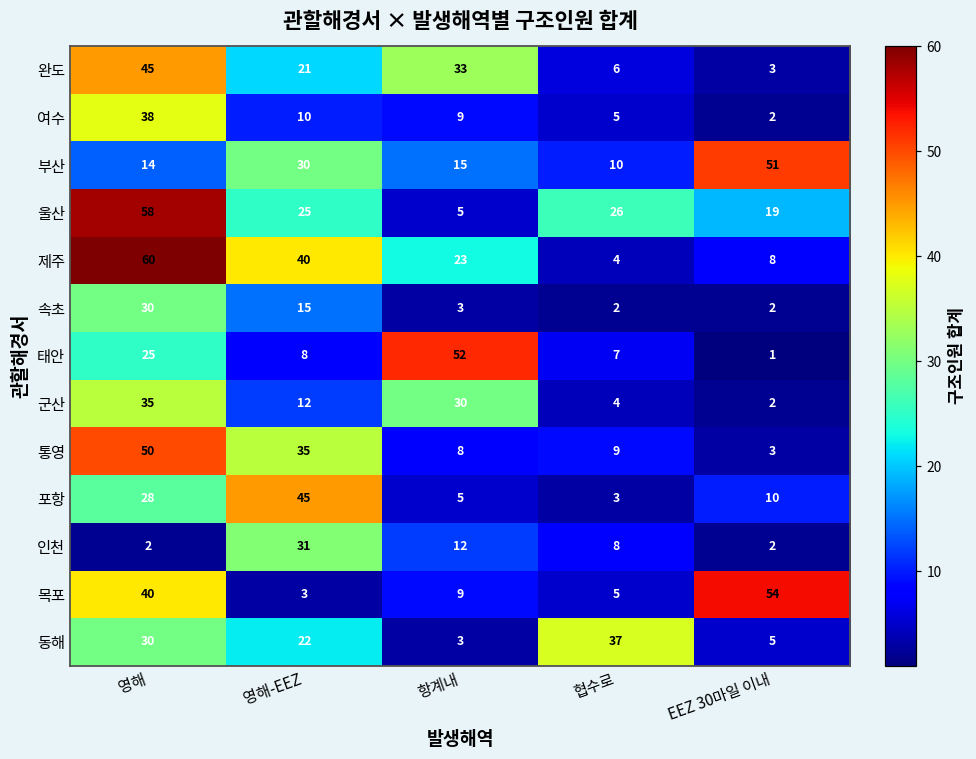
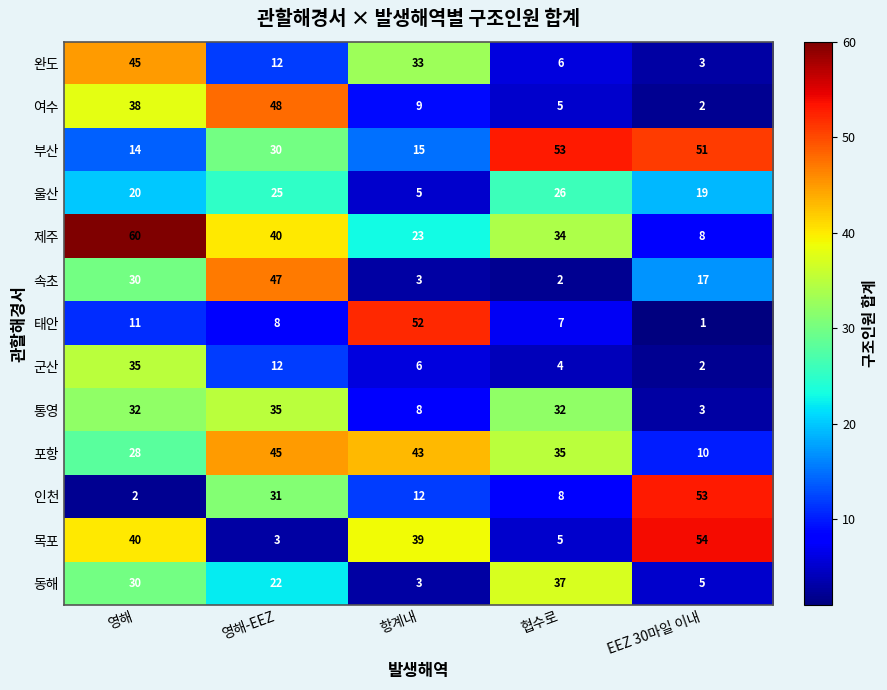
  {
    "완도": {
      "영해": 45,
-     "영해-EEZ": 21,
+     "영해-EEZ": 12,
      "항계내": 33,
      "협수로": 6,
      "EEZ 30마일 이내": 3
    },
    "여수": {
      "영해": 38,
-     "영해-EEZ": 10,
+     "영해-EEZ": 48,
      "항계내": 9,
      "협수로": 5,
      "EEZ 30마일 이내": 2
    },
    "부산": {
      "영해": 14,
      "영해-EEZ": 30,
      "항계내": 15,
-     "협수로": 10,
+     "협수로": 53,
      "EEZ 30마일 이내": 51
    },
    "울산": {
-     "영해": 58,
+     "영해": 20,
      "영해-EEZ": 25,
      "항계내": 5,
      "협수로": 26,
      "EEZ 30마일 이내": 19
    },
    "제주": {
      "영해": 60,
      "영해-EEZ": 40,
      "항계내": 23,
-     "협수로": 4,
+     "협수로": 34,
      "EEZ 30마일 이내": 8
    },
    "속초": {
      "영해": 30,
-     "영해-EEZ": 15,
+     "영해-EEZ": 47,
      "항계내": 3,
      "협수로": 2,
-     "EEZ 30마일 이내": 2
+     "EEZ 30마일 이내": 17
    },
    "태안": {
-     "영해": 25,
+     "영해": 11,
      "영해-EEZ": 8,
      "항계내": 52,
      "협수로": 7,
      "EEZ 30마일 이내": 1
    },
    "군산": {
      "영해": 35,
      "영해-EEZ": 12,
-     "항계내": 30,
+     "항계내": 6,
      "협수로": 4,
      "EEZ 30마일 이내": 2
    },
    "통영": {
-     "영해": 50,
+     "영해": 32,
      "영해-EEZ": 35,
      "항계내": 8,
-     "협수로": 9,
+     "협수로": 32,
      "EEZ 30마일 이내": 3
    },
    "포항": {
      "영해": 28,
      "영해-EEZ": 45,
-     "항계내": 5,
-     "협수로": 3,
+     "항계내": 43,
+     "협수로": 35,
      "EEZ 30마일 이내": 10
    },
    "인천": {
      "영해": 2,
      "영해-EEZ": 31,
      "항계내": 12,
      "협수로": 8,
-     "EEZ 30마일 이내": 2
+     "EEZ 30마일 이내": 53
    },
    "목포": {
      "영해": 40,
      "영해-EEZ": 3,
-     "항계내": 9,
+     "항계내": 39,
      "협수로": 5,
      "EEZ 30마일 이내": 54
    },
    "동해": {
      "영해": 30,
      "영해-EEZ": 22,
      "항계내": 3,
      "협수로": 37,
      "EEZ 30마일 이내": 5
    }
  }
